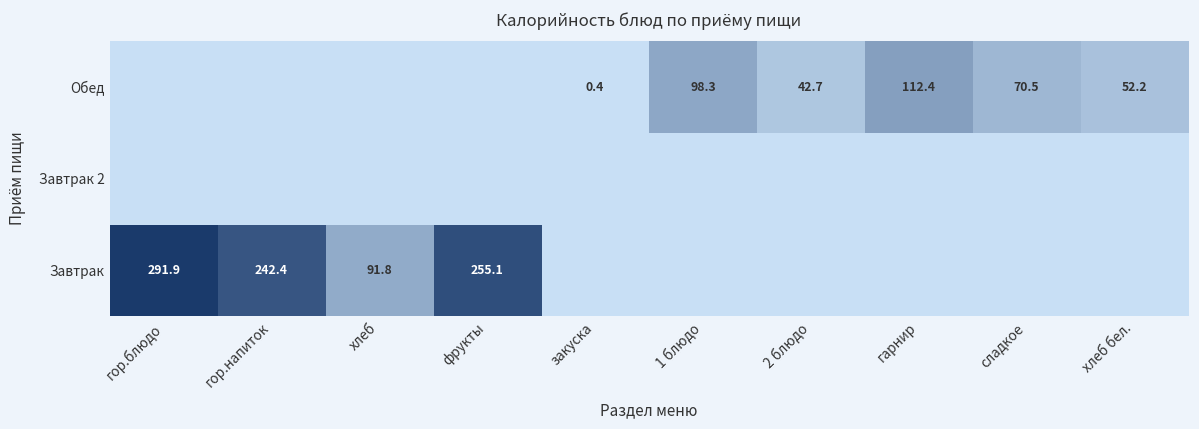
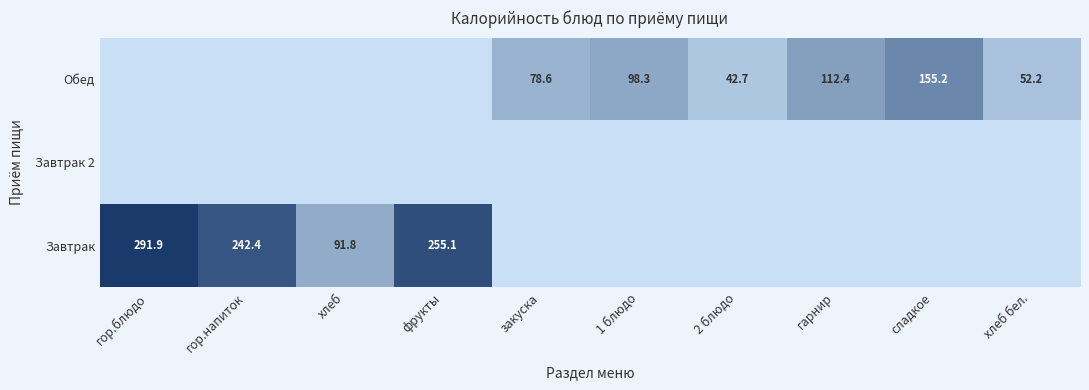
  {
    "Обед": {
-     "закуска": 0.4,
+     "закуска": 78.6,
      "1 блюдо": 98.3,
      "2 блюдо": 42.7,
      "гарнир": 112.4,
-     "сладкое": 70.5,
+     "сладкое": 155.2,
      "хлеб бел.": 52.2
    },
    "Завтрак": {
      "гор.блюдо": 291.9,
      "гор.напиток": 242.4,
      "хлеб": 91.8,
      "фрукты": 255.1
    }
  }
